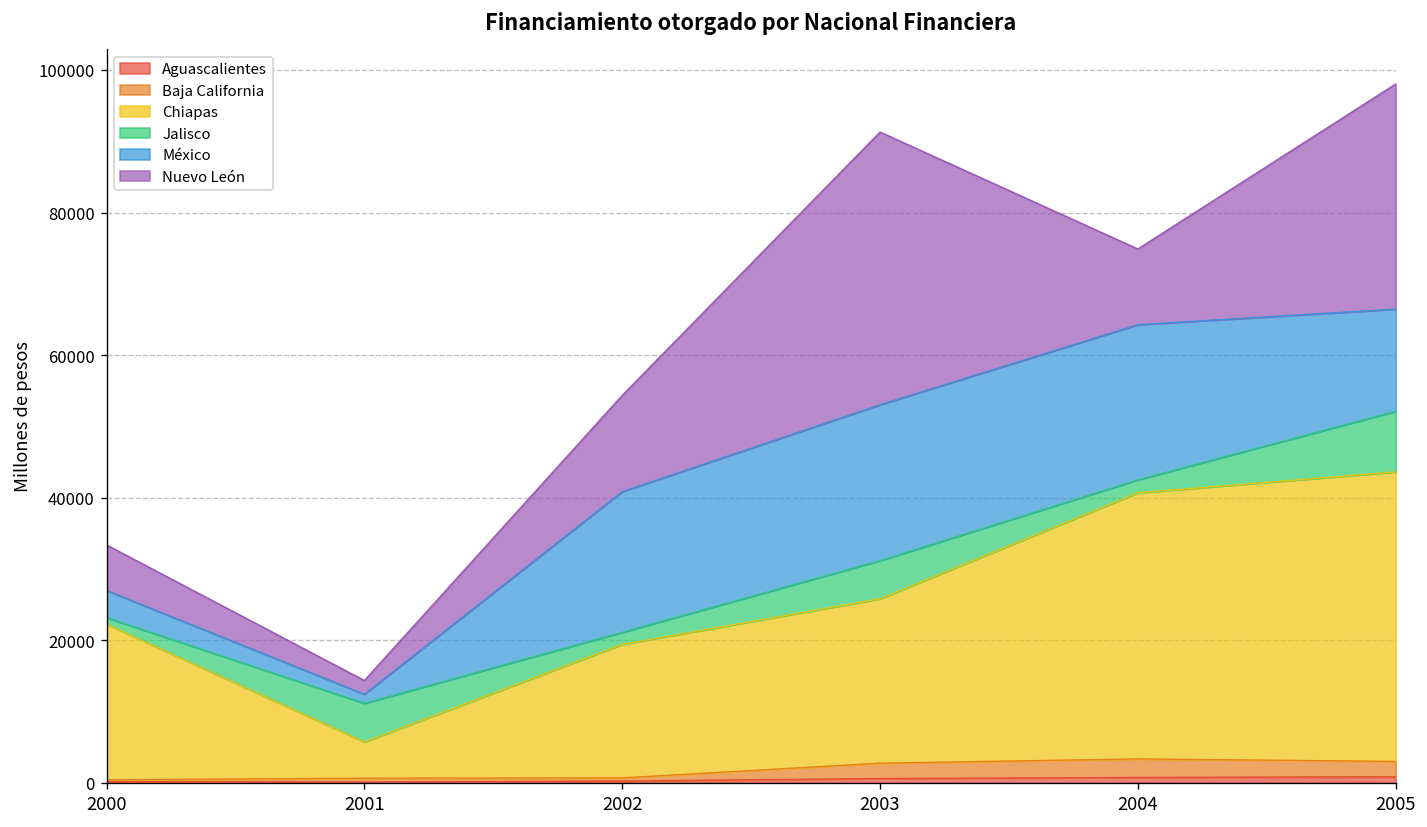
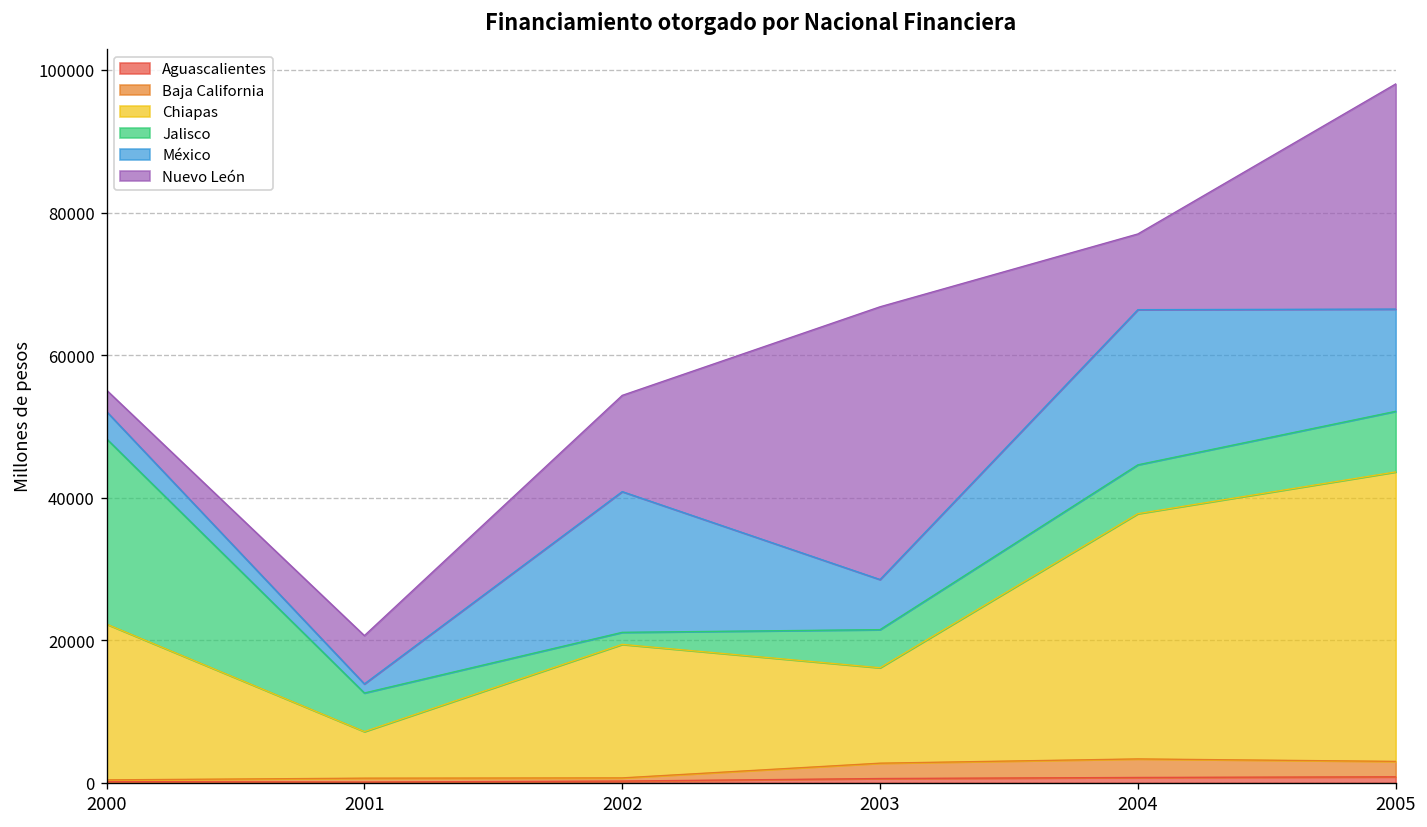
  {
    "Chiapas": {
      "2000": 22000,
-     "2001": 5000,
+     "2001": 7000,
      "2002": 19000,
-     "2003": 23000,
-     "2004": 37000,
+     "2003": 13000,
+     "2004": 34000,
      "2005": 41000
    },
    "Jalisco": {
-     "2000": 1000,
+     "2000": 26000,
      "2001": 5000,
      "2002": 2000,
      "2003": 5000,
-     "2004": 2000,
+     "2004": 7000,
      "2005": 9000
    },
    "México": {
      "2000": 4000,
      "2001": 1000,
      "2002": 20000,
-     "2003": 22000,
+     "2003": 7000,
      "2004": 22000,
      "2005": 14000
    },
    "Nuevo León": {
-     "2000": 6000,
-     "2001": 2000,
+     "2000": 3000,
+     "2001": 7000,
      "2002": 13000,
      "2003": 38000,
      "2004": 11000,
      "2005": 32000
    }
  }
